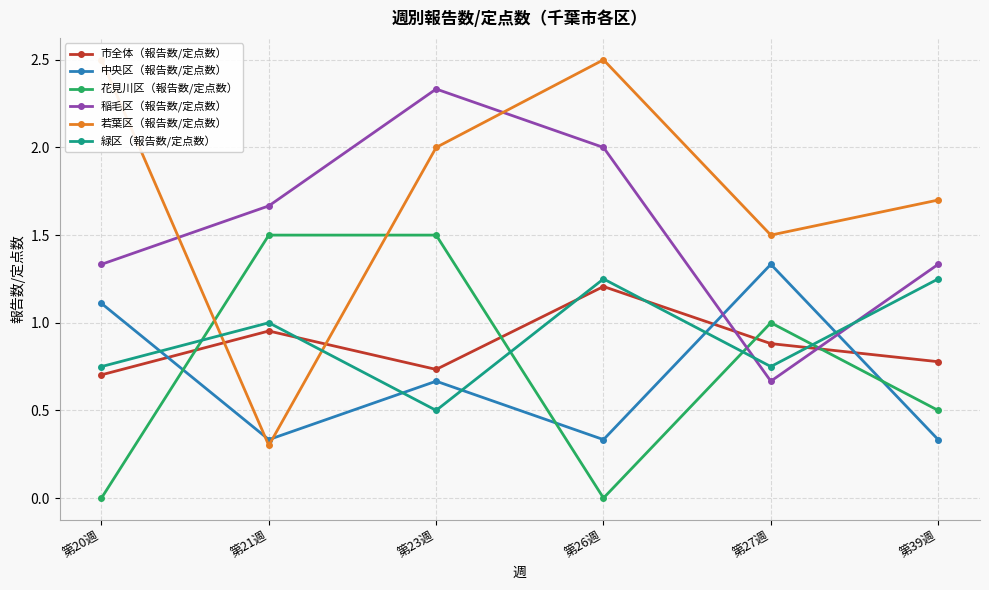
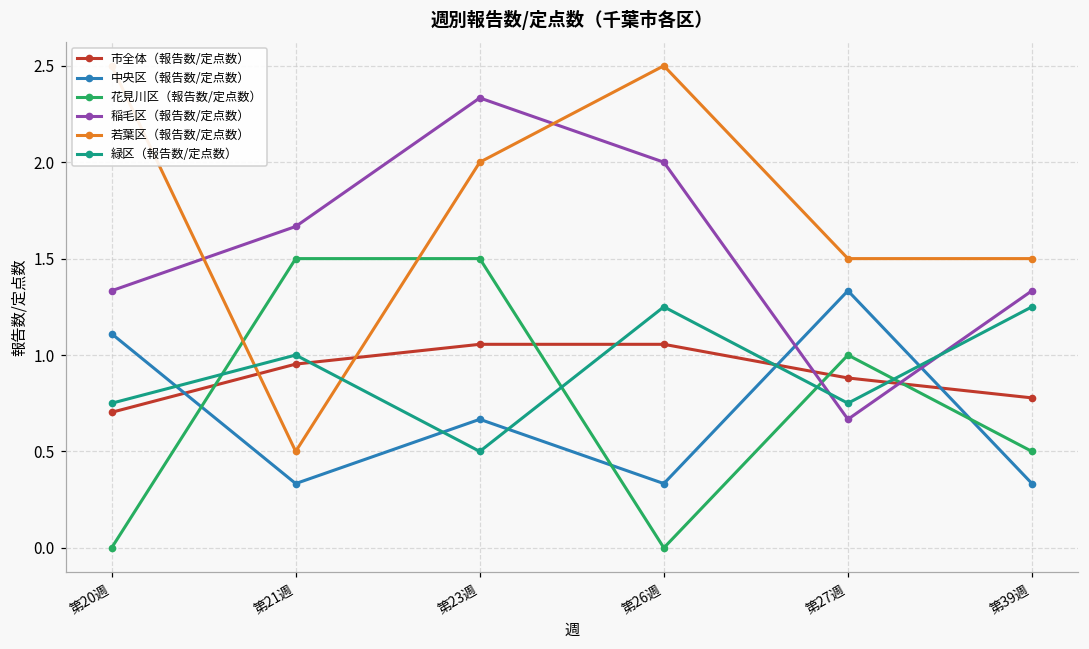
  {
    "市全体（報告数/定点数）": {
      "第20週": 0.70,
      "第21週": 0.95,
-     "第23週": 0.73,
-     "第26週": 1.21,
+     "第23週": 1.06,
+     "第26週": 1.06,
      "第27週": 0.88,
      "第39週": 0.78
    },
    "中央区（報告数/定点数）": {
      "第20週": 1.11,
      "第21週": 0.33,
      "第23週": 0.67,
      "第26週": 0.33,
      "第27週": 1.33,
      "第39週": 0.33
    },
    "稲毛区（報告数/定点数）": {
      "第20週": 1.33,
      "第21週": 1.67,
      "第23週": 2.33,
      "第26週": 2.00,
      "第27週": 0.67,
      "第39週": 1.33
    },
    "若葉区（報告数/定点数）": {
-     "第21週": 0.3,
+     "第21週": 0.5,
      "第23週": 2.0,
      "第26週": 2.5,
      "第27週": 1.5,
-     "第39週": 1.7
+     "第39週": 1.5
    }
  }
